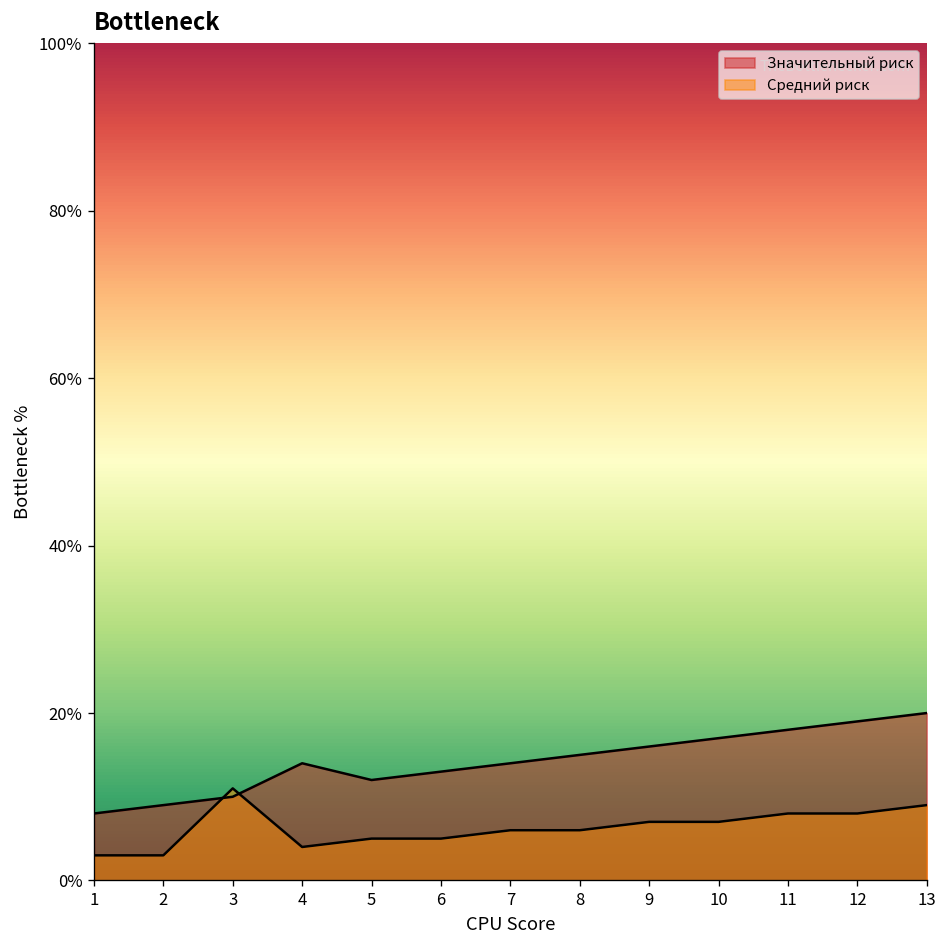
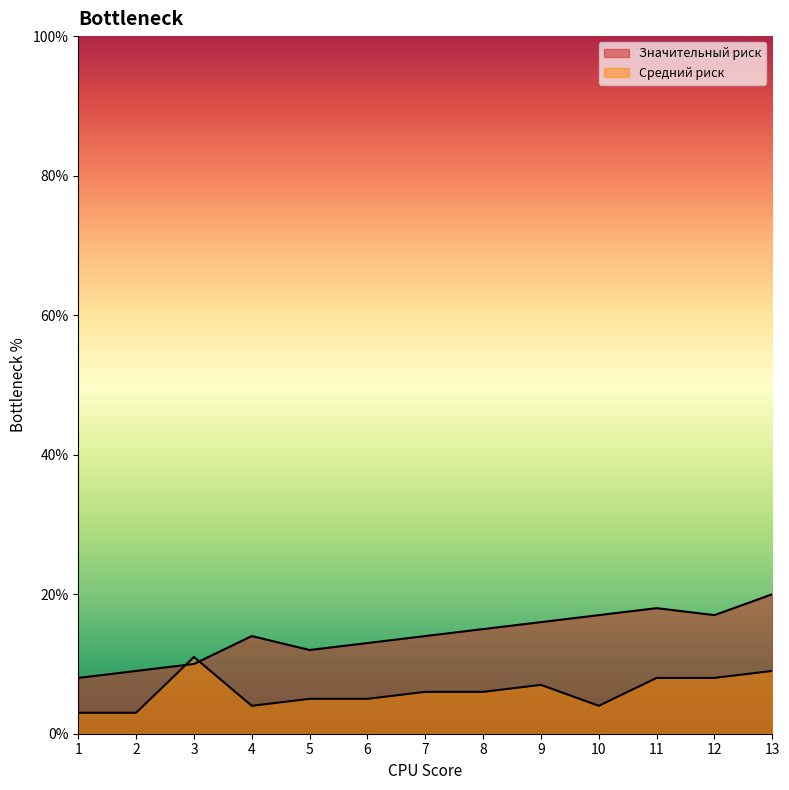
  {
    "Значительный риск": {
      "1": "8%",
      "2": "9%",
      "3": "10%",
      "4": "14%",
      "5": "12%",
      "6": "13%",
      "7": "14%",
      "8": "15%",
      "9": "16%",
      "10": "17%",
      "11": "18%",
-     "12": "19%",
+     "12": "17%",
      "13": "20%"
    },
    "Средний риск": {
      "1": "3%",
      "2": "3%",
      "3": "11%",
      "4": "4%",
      "5": "5%",
      "6": "5%",
      "7": "6%",
      "8": "6%",
      "9": "7%",
-     "10": "7%",
+     "10": "4%",
      "11": "8%",
      "12": "8%",
      "13": "9%"
    }
  }
